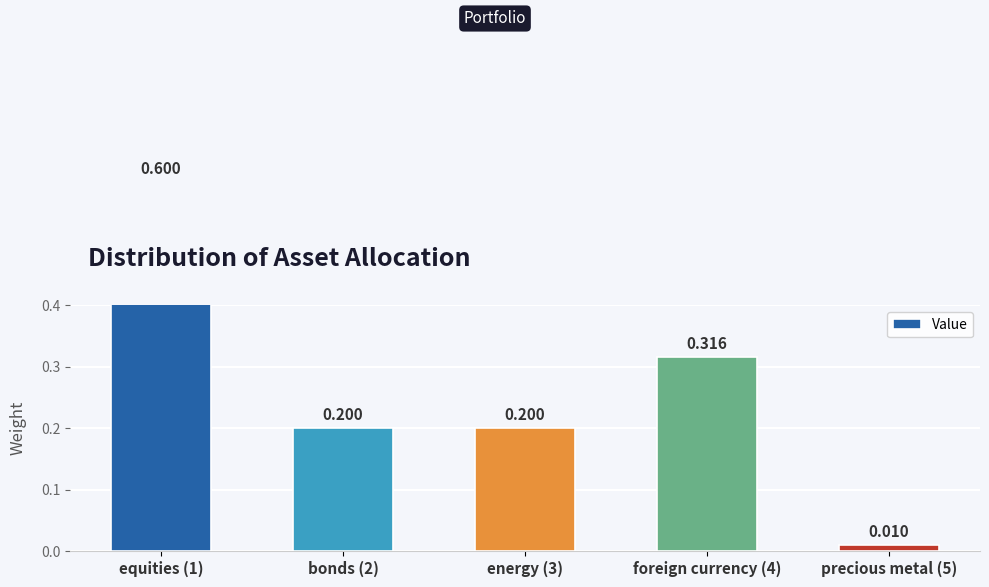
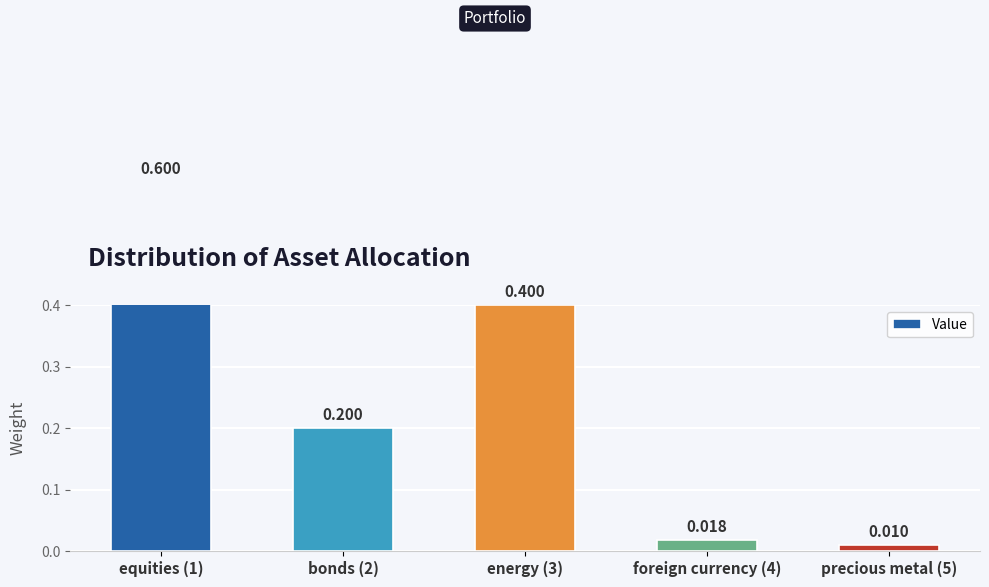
  {
    "bonds (2)": 0.200,
-   "energy (3)": 0.200,
-   "foreign currency (4)": 0.316,
+   "energy (3)": 0.400,
+   "foreign currency (4)": 0.018,
    "precious metal (5)": 0.010
  }
